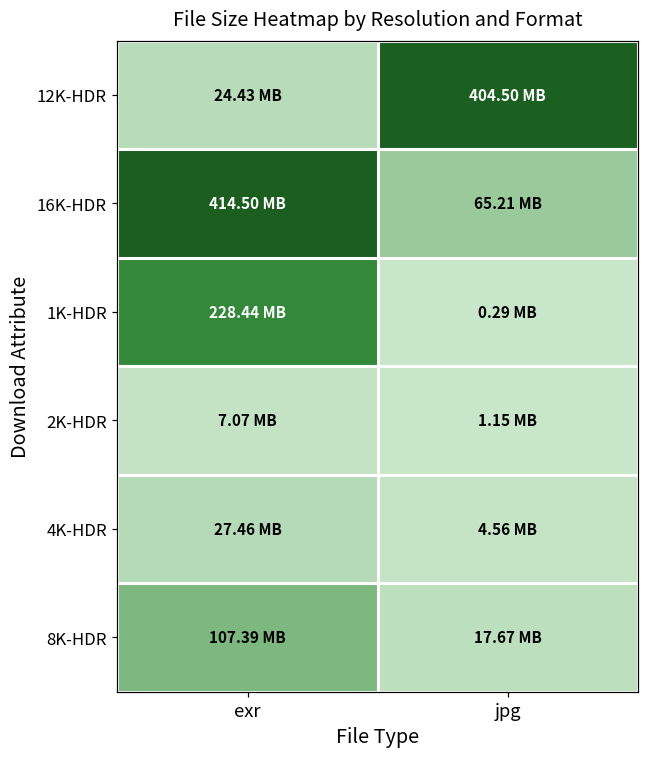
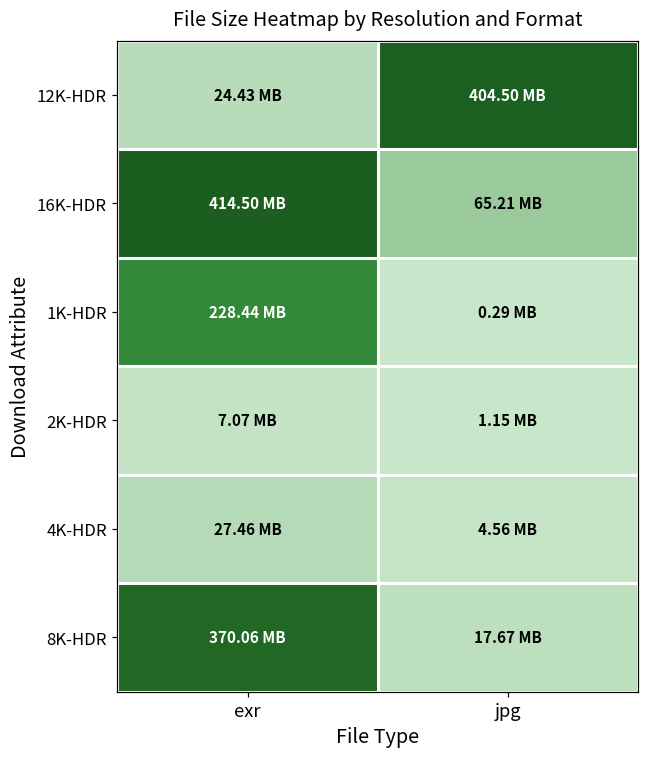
  {
    "12K-HDR": {
      "exr": 24.43,
      "jpg": 404.50
    },
    "16K-HDR": {
      "exr": 414.50,
      "jpg": 65.21
    },
    "1K-HDR": {
      "exr": 228.44,
      "jpg": 0.29
    },
    "2K-HDR": {
      "exr": 7.07,
      "jpg": 1.15
    },
    "4K-HDR": {
      "exr": 27.46,
      "jpg": 4.56
    },
    "8K-HDR": {
-     "exr": 107.39,
+     "exr": 370.06,
      "jpg": 17.67
    }
  }
